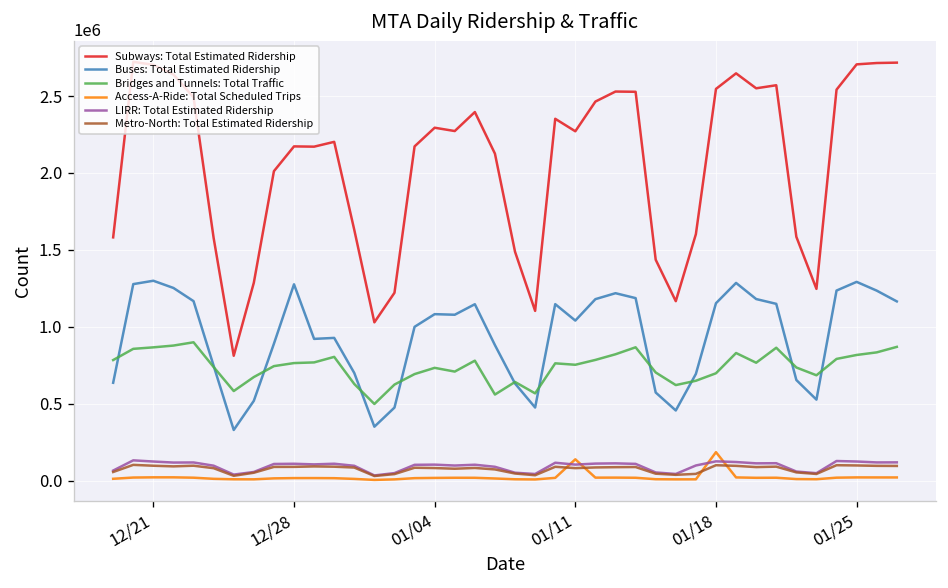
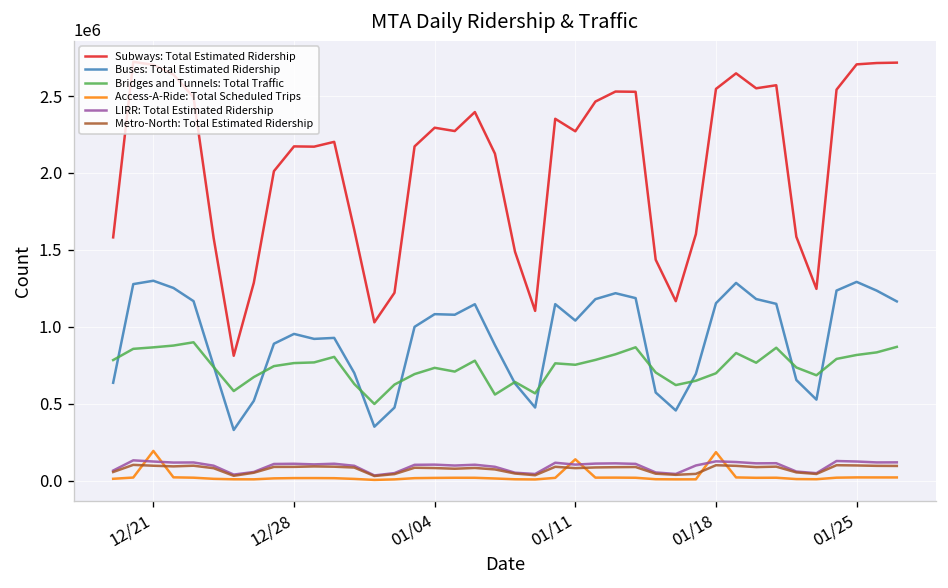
  {
    "Subways: Total Estimated Ridership": {
      "12/28": 2170000,
      "01/04": 2290000,
      "01/11": 2270000,
      "01/18": 2550000,
      "01/25": 2710000
    },
    "Buses: Total Estimated Ridership": {
      "12/21": 1300000,
-     "12/28": 1280000,
+     "12/28": 950000,
      "01/04": 1080000,
      "01/11": 1040000,
      "01/18": 1150000,
      "01/25": 1290000
    },
    "Bridges and Tunnels: Total Traffic": {
      "12/21": 870000,
      "12/28": 760000,
      "01/04": 730000,
      "01/11": 750000,
      "01/18": 700000,
      "01/25": 820000
    },
    "Access-A-Ride: Total Scheduled Trips": {
-     "12/21": 20000,
+     "12/21": 190000,
      "12/28": 20000,
      "01/04": 20000,
      "01/11": 140000,
      "01/18": 190000,
      "01/25": 20000
    },
    "LIRR: Total Estimated Ridership": {
      "12/21": 120000,
      "12/28": 110000,
      "01/04": 100000,
      "01/11": 100000,
      "01/18": 130000,
      "01/25": 120000
    },
    "Metro-North: Total Estimated Ridership": {
      "12/21": 100000,
      "12/28": 90000,
      "01/04": 80000,
      "01/11": 80000,
      "01/18": 100000,
      "01/25": 100000
    }
  }
